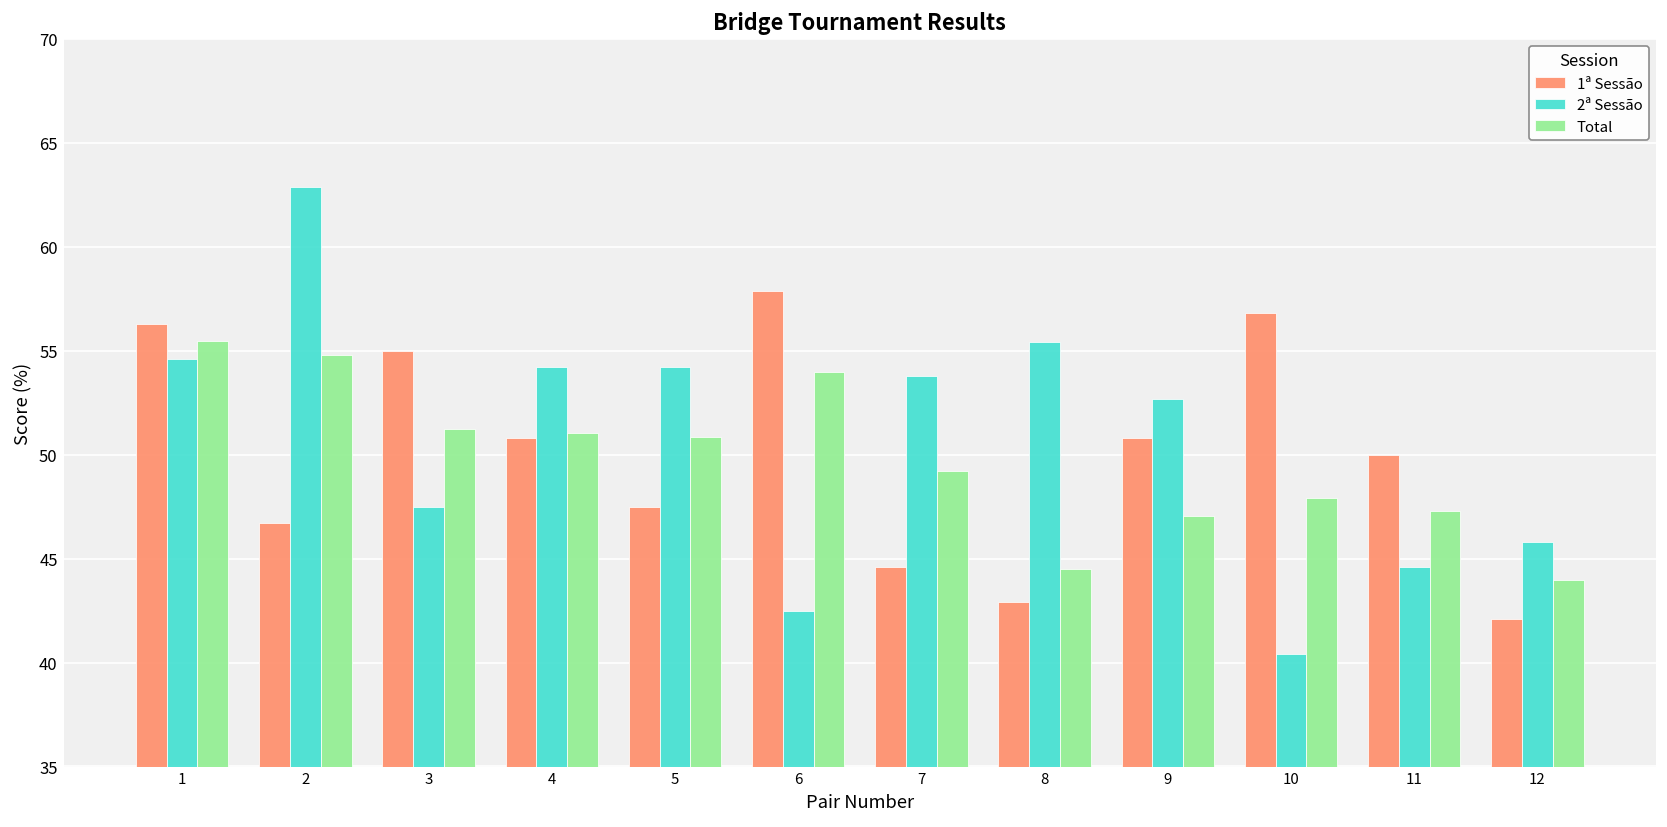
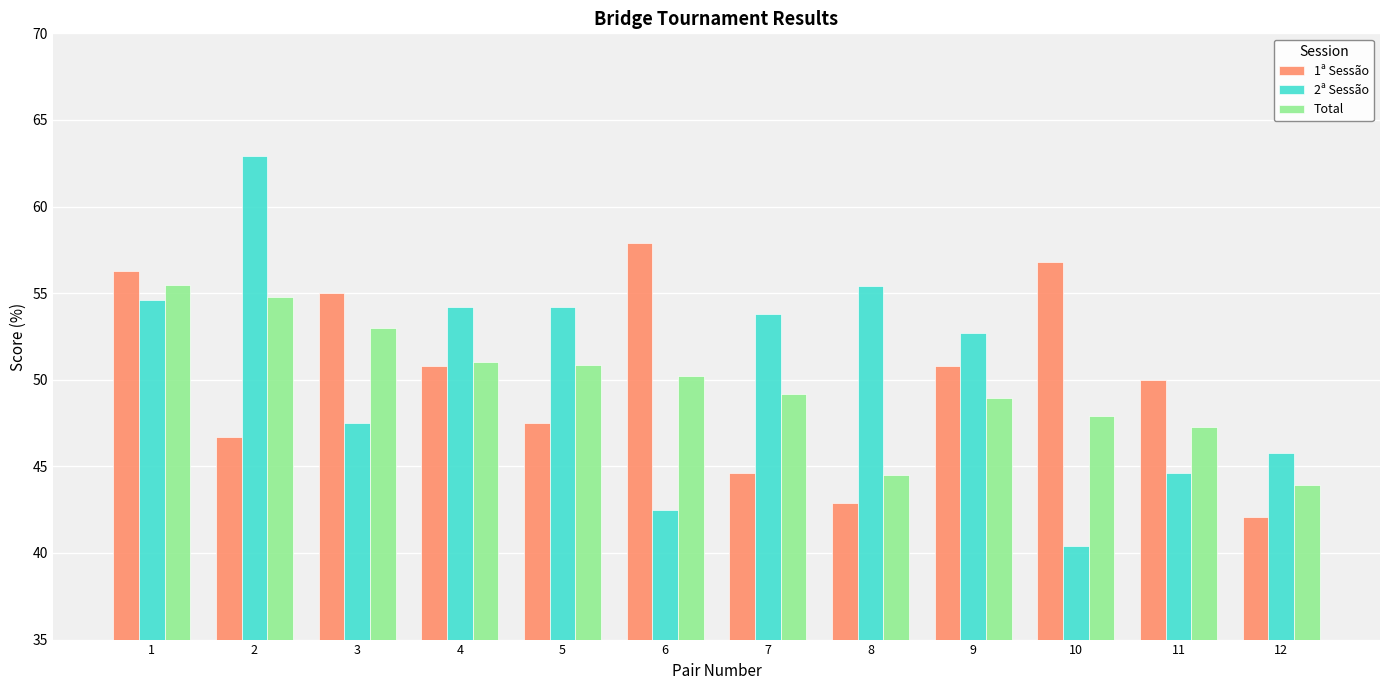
  {
    "1ª Sessão": {
      "1": 56.3,
      "2": 46.7,
      "3": 55.0,
      "4": 50.8,
      "5": 47.5,
      "6": 57.9,
      "7": 44.6,
      "8": 42.9,
      "9": 50.8,
      "10": 56.8,
      "11": 50.0,
      "12": 42.1
    },
    "2ª Sessão": {
      "1": 54.6,
      "2": 62.9,
      "3": 47.5,
      "4": 54.2,
      "5": 54.2,
      "6": 42.5,
      "7": 53.8,
      "8": 55.4,
      "9": 52.7,
      "10": 40.4,
      "11": 44.6,
      "12": 45.8
    },
    "Total": {
      "1": 55.5,
      "2": 54.8,
-     "3": 51.3,
+     "3": 53.0,
      "4": 51.1,
      "5": 50.9,
-     "6": 54.0,
+     "6": 50.2,
      "7": 49.2,
      "8": 44.5,
-     "9": 47.1,
+     "9": 49.0,
      "10": 47.9,
      "11": 47.3,
      "12": 44.0
    }
  }
